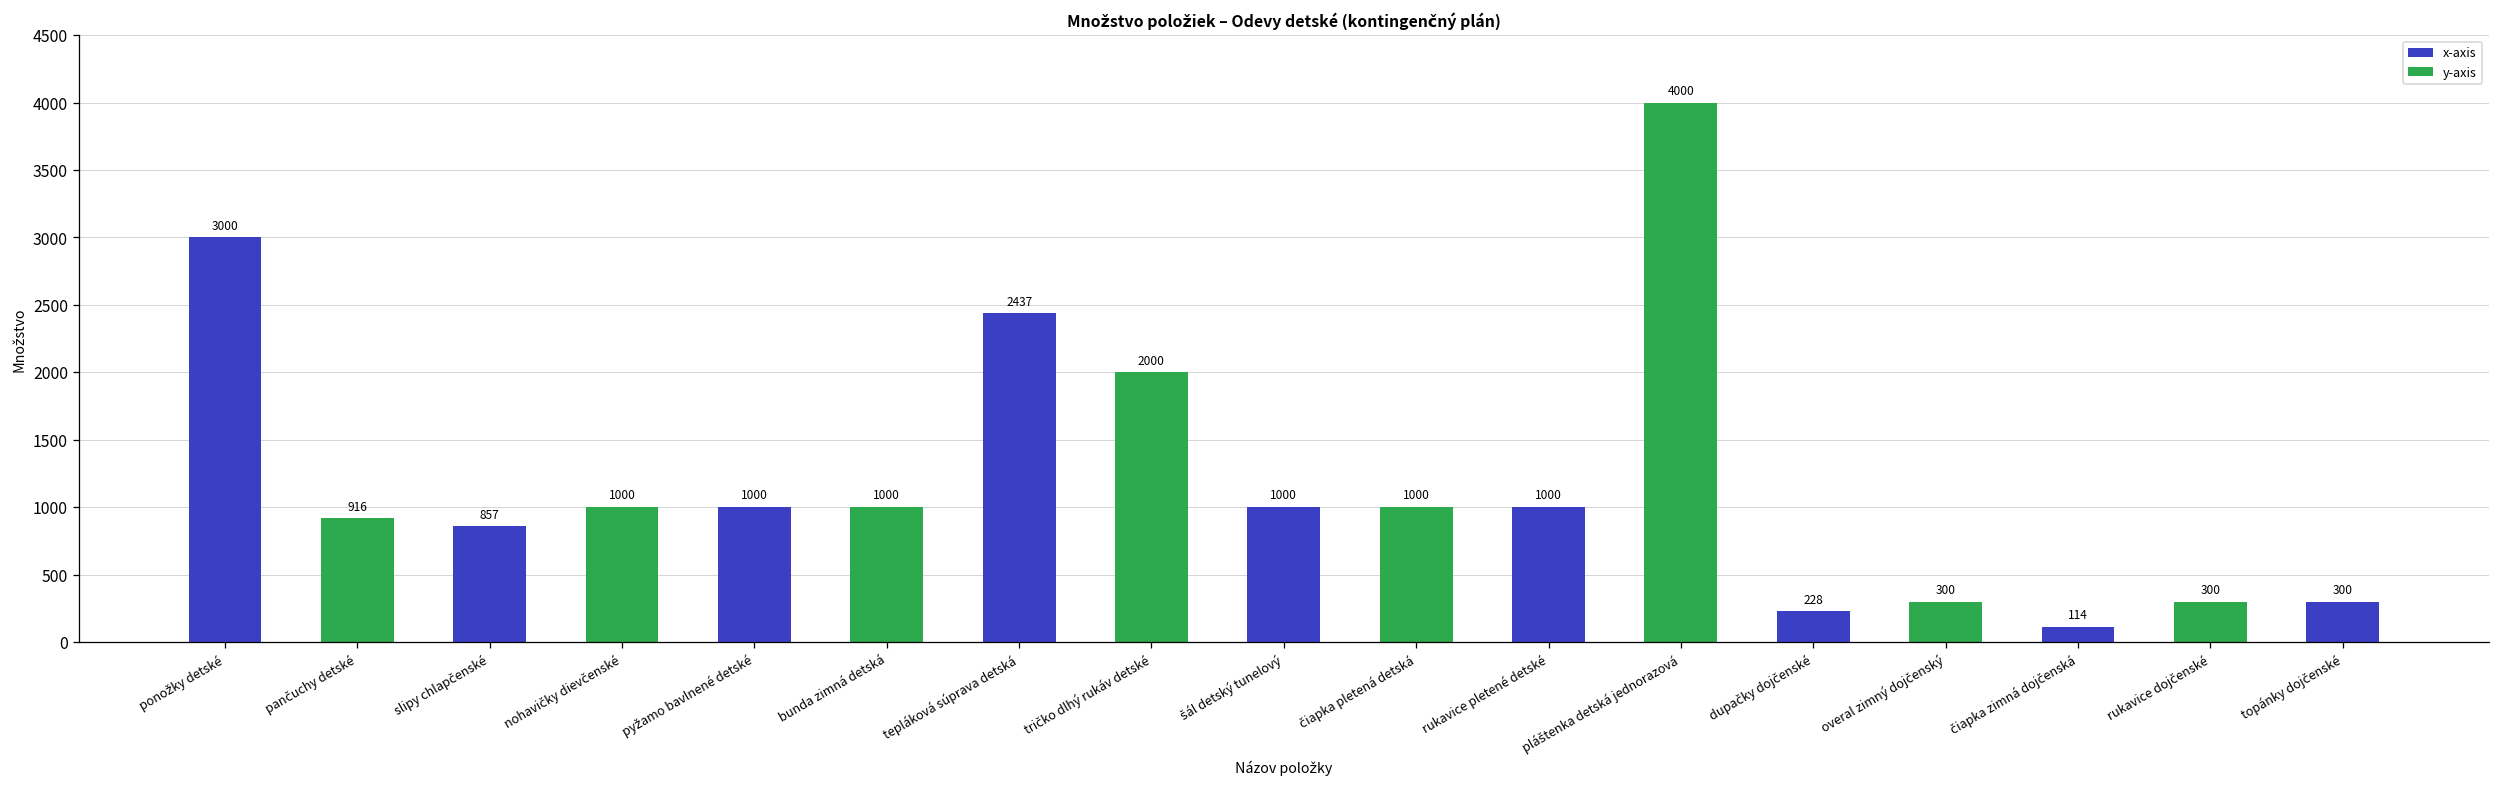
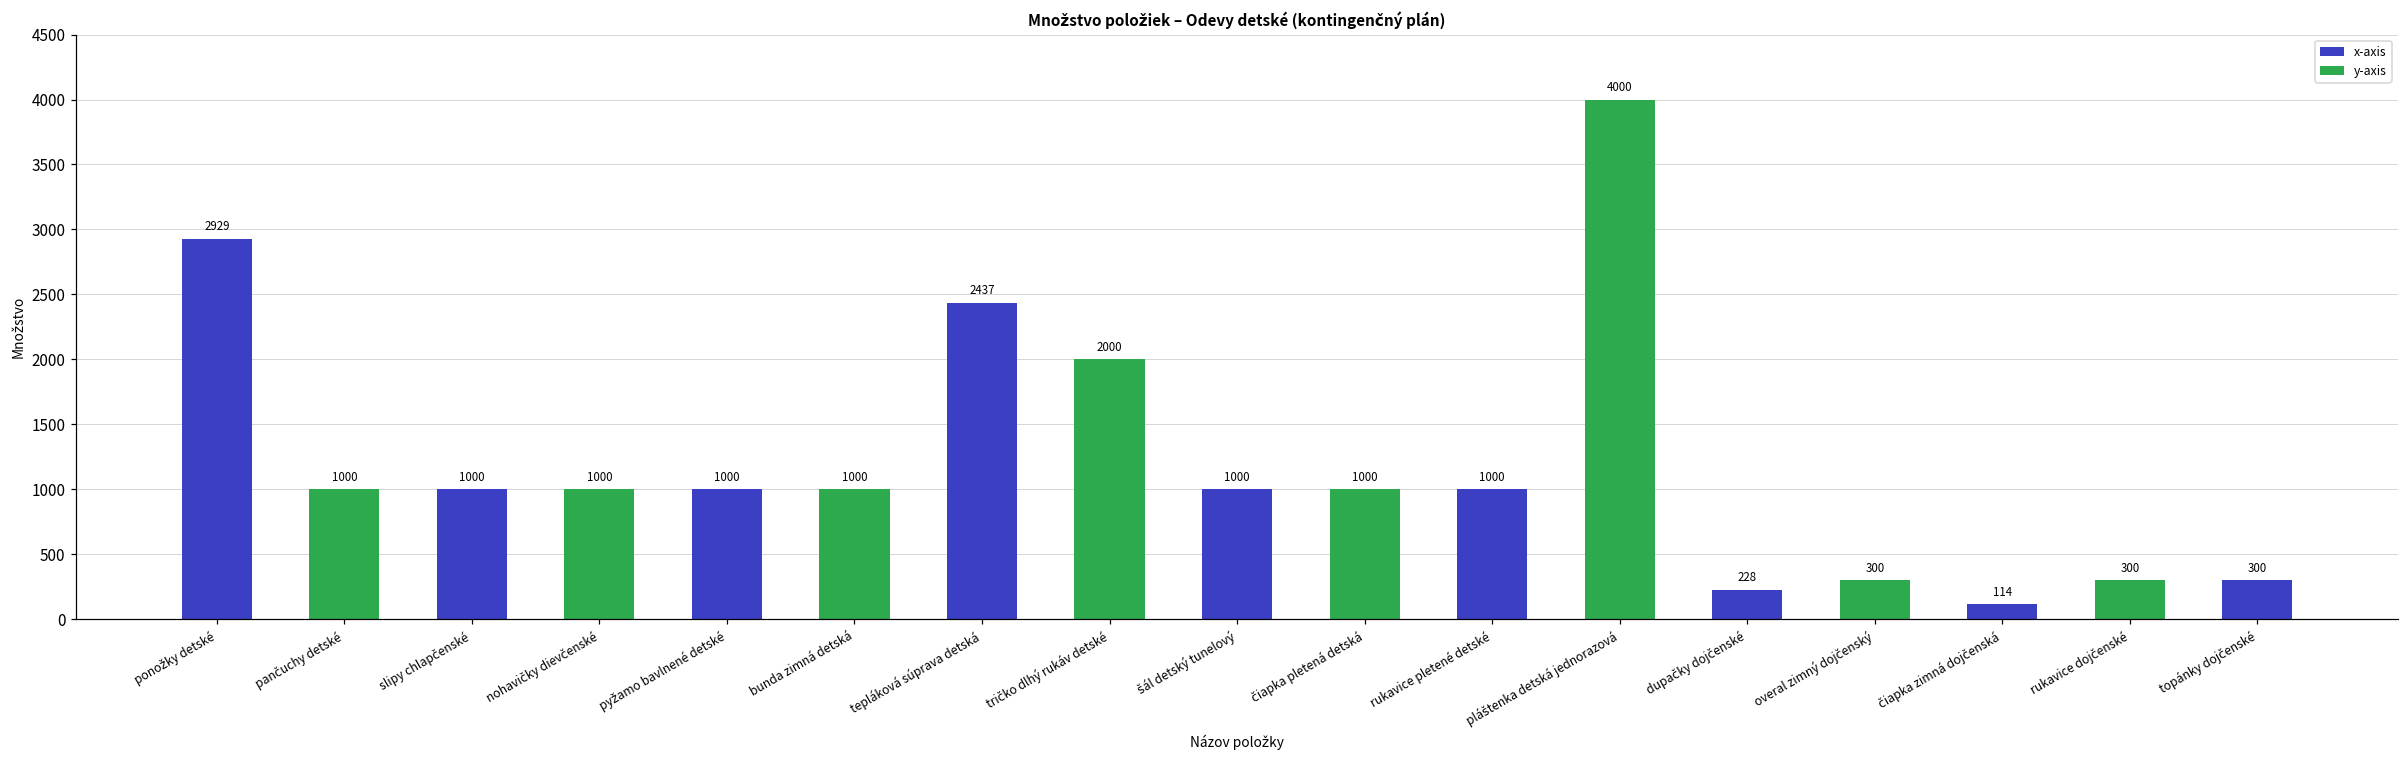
  {
-   "ponožky detské": 3000,
-   "pančuchy detské": 916,
-   "slipy chlapčenské": 857,
+   "ponožky detské": 2929,
+   "pančuchy detské": 1000,
+   "slipy chlapčenské": 1000,
    "nohavičky dievčenské": 1000,
    "pyžamo bavlnené detské": 1000,
    "bunda zimná detská": 1000,
    "tepláková súprava detská": 2437,
    "tričko dlhý rukáv detské": 2000,
    "šál detský tunelový": 1000,
    "čiapka pletená detská": 1000,
    "rukavice pletené detské": 1000,
    "pláštenka detská jednorazová": 4000,
    "dupačky dojčenské": 228,
    "overal zimný dojčenský": 300,
    "čiapka zimná dojčenská": 114,
    "rukavice dojčenské": 300,
    "topánky dojčenské": 300
  }
